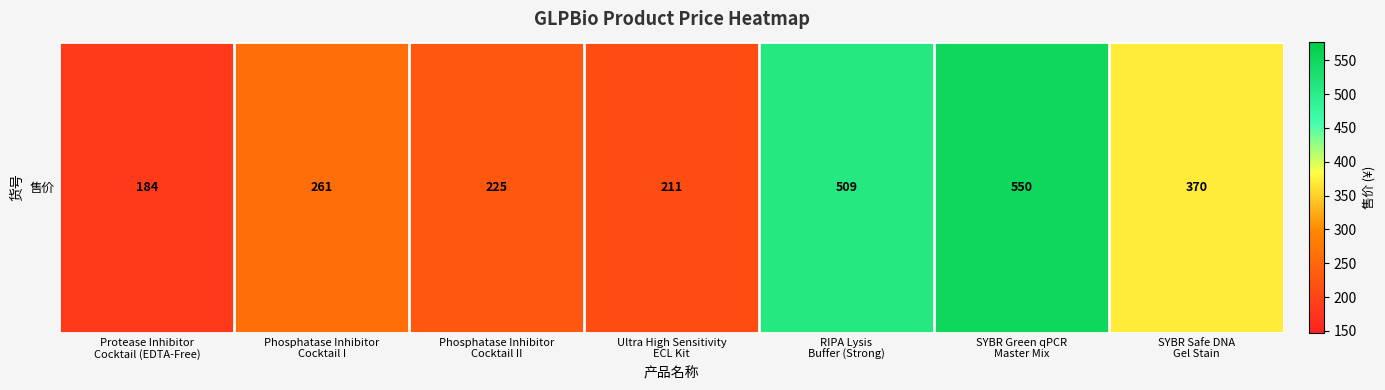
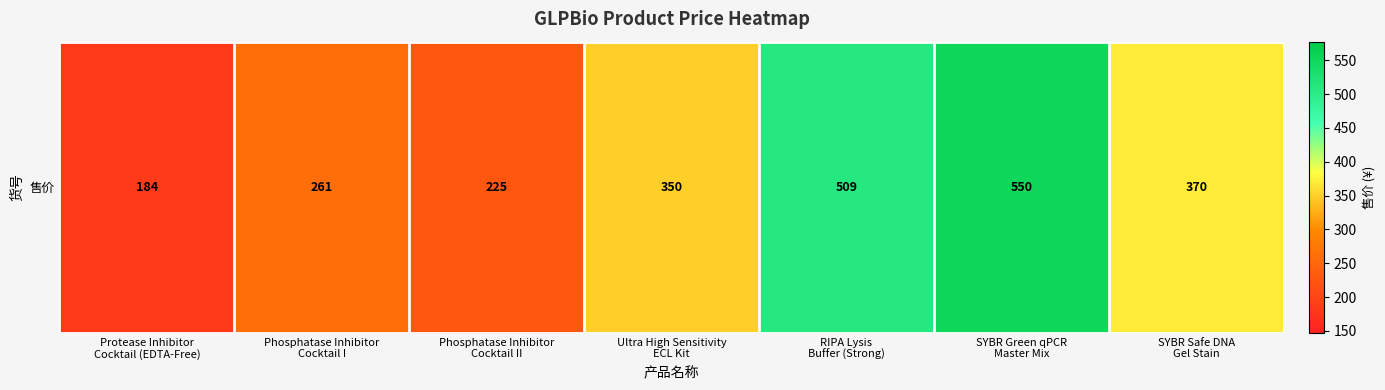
  {
    "售价": {
      "Protease Inhibitor Cocktail (EDTA-Free)": 184,
      "Phosphatase Inhibitor Cocktail I": 261,
      "Phosphatase Inhibitor Cocktail II": 225,
-     "Ultra High Sensitivity ECL Kit": 211,
+     "Ultra High Sensitivity ECL Kit": 350,
      "RIPA Lysis Buffer (Strong)": 509,
      "SYBR Green qPCR Master Mix": 550,
      "SYBR Safe DNA Gel Stain": 370
    }
  }
